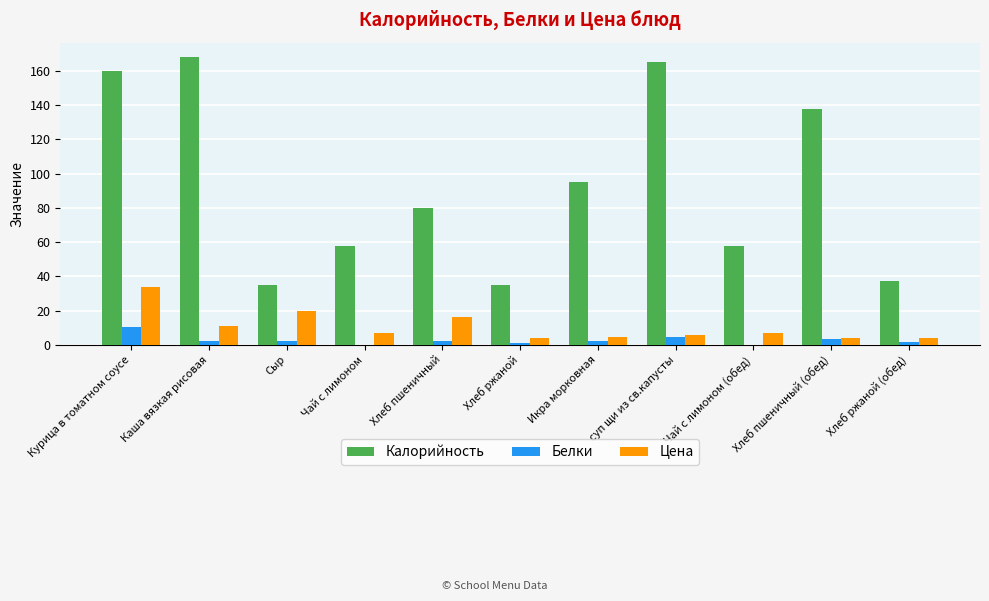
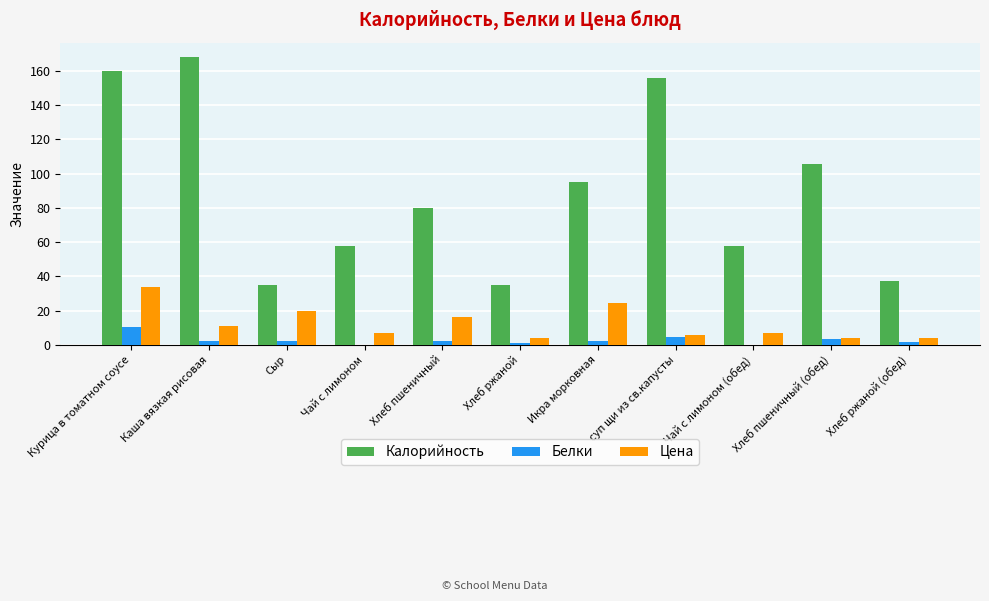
  {
    "Калорийность": {
      "Курица в томатном соусе": 160,
      "Каша вязкая рисовая": 168,
      "Сыр": 35,
      "Чай с лимоном": 58,
      "Хлеб пшеничный": 80,
      "Хлеб ржаной": 35,
      "Икра морковная": 95,
-     "суп щи из св.капусты": 165,
+     "суп щи из св.капусты": 156,
      "Чай с лимоном (обед)": 58,
-     "Хлеб пшеничный (обед)": 138,
+     "Хлеб пшеничный (обед)": 106,
      "Хлеб ржаной (обед)": 37
    },
    "Белки": {
      "Курица в томатном соусе": 11,
      "Каша вязкая рисовая": 2,
      "Сыр": 2,
      "Хлеб пшеничный": 2,
      "Икра морковная": 2,
      "суп щи из св.капусты": 5,
      "Хлеб пшеничный (обед)": 3,
      "Хлеб ржаной (обед)": 2
    },
    "Цена": {
      "Курица в томатном соусе": 34,
      "Каша вязкая рисовая": 11,
      "Сыр": 20,
      "Чай с лимоном": 7,
      "Хлеб пшеничный": 16,
      "Хлеб ржаной": 4,
-     "Икра морковная": 5,
+     "Икра морковная": 24,
      "суп щи из св.капусты": 6,
      "Чай с лимоном (обед)": 7,
      "Хлеб пшеничный (обед)": 4,
      "Хлеб ржаной (обед)": 4
    }
  }
